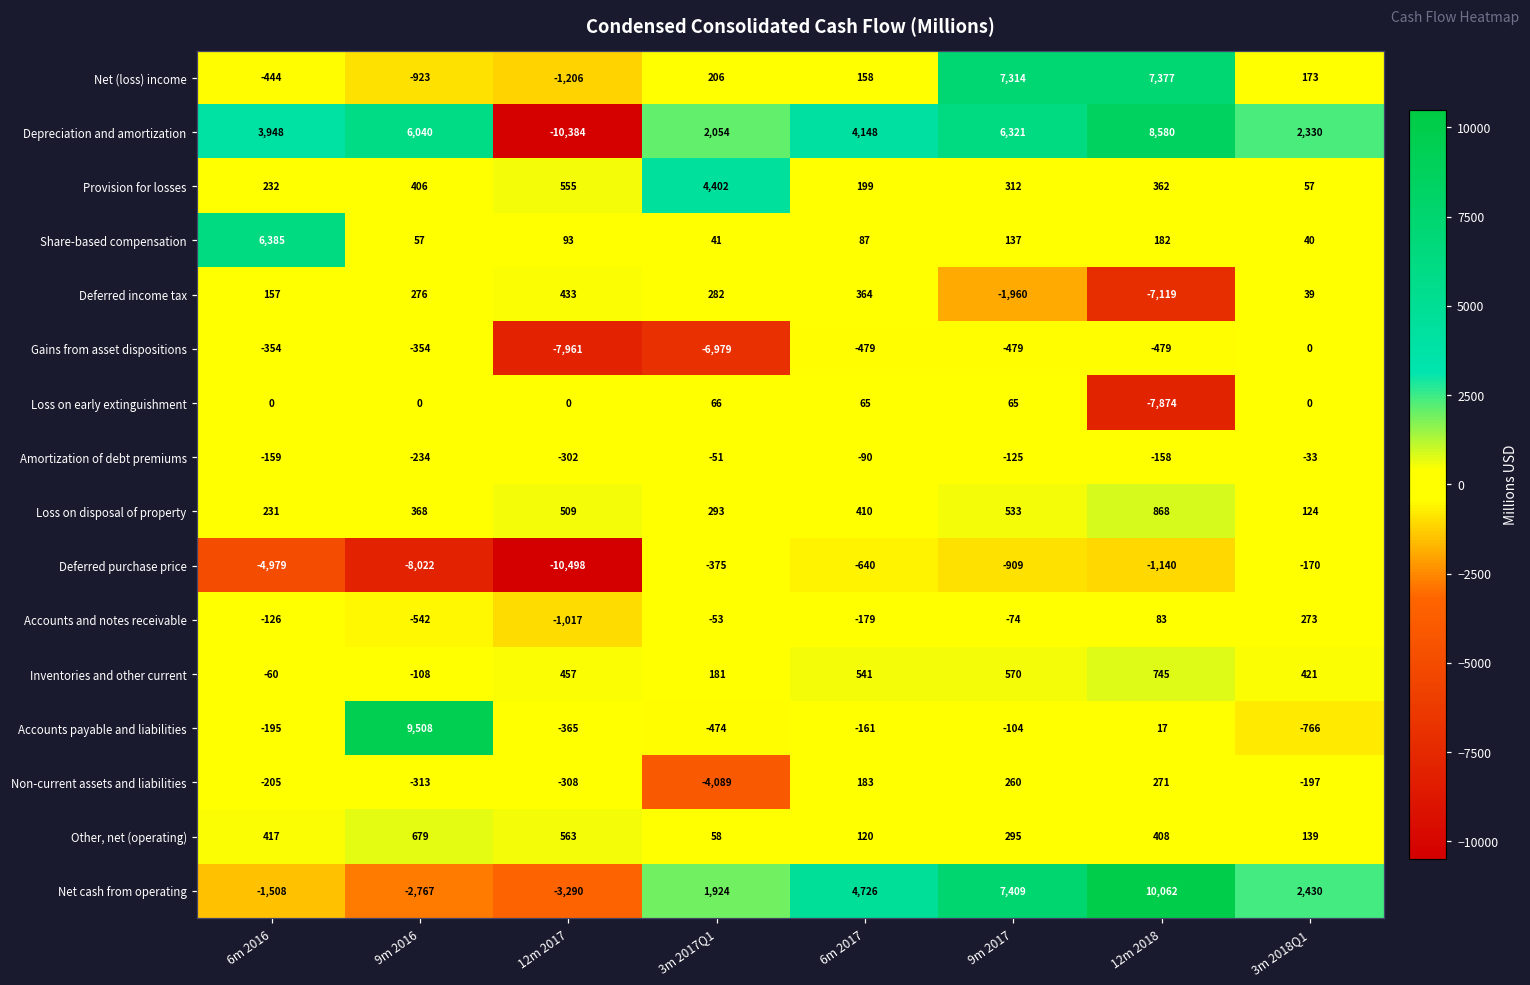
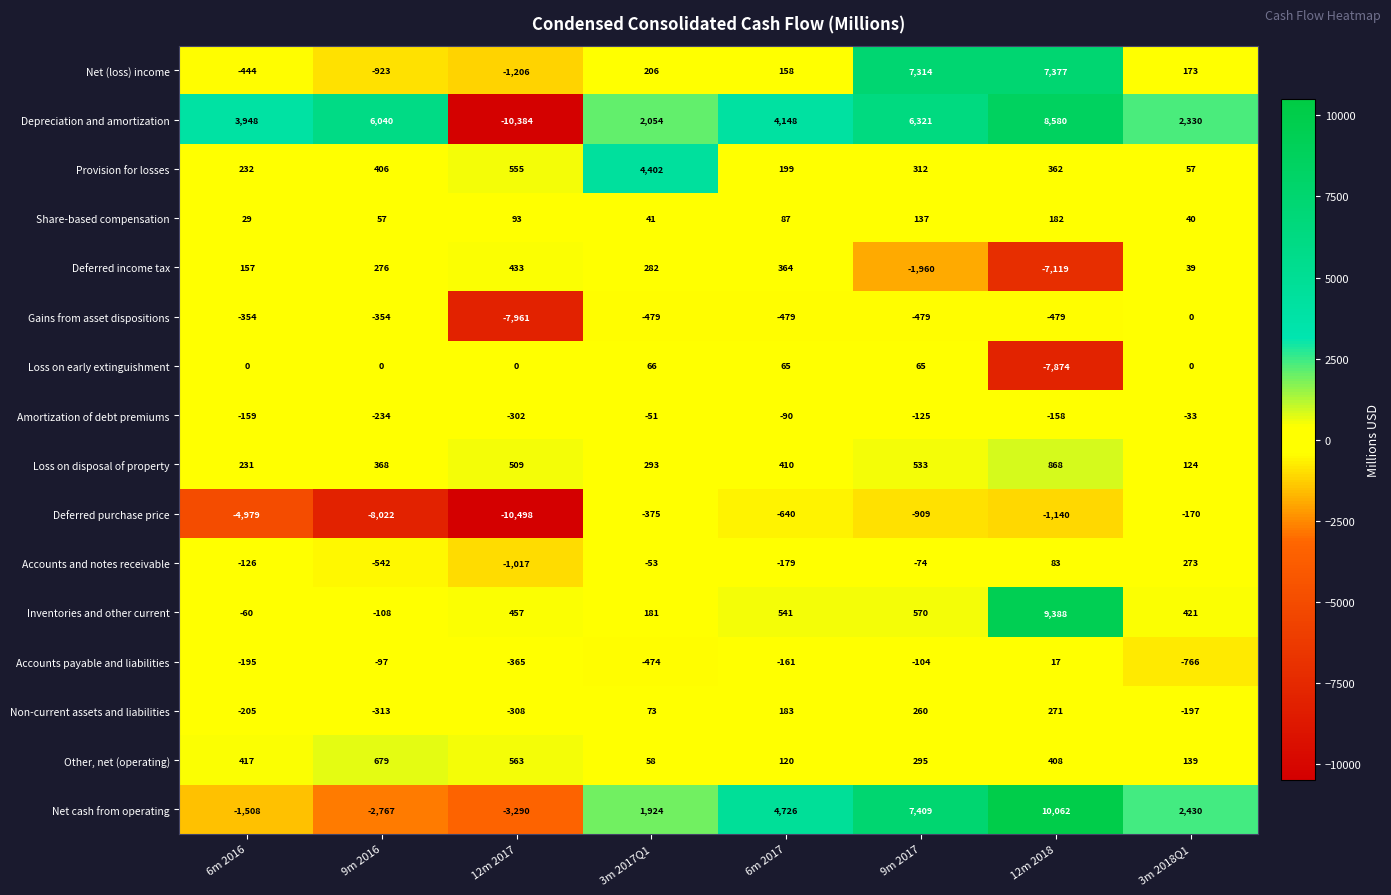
  {
    "Net (loss) income": {
      "6m 2016": "-444",
      "9m 2016": "-923",
      "12m 2017": "-1,206",
      "3m 2017Q1": "206",
      "6m 2017": "158",
      "9m 2017": "7,314",
      "12m 2018": "7,377",
      "3m 2018Q1": "173"
    },
    "Depreciation and amortization": {
      "6m 2016": "3,948",
      "9m 2016": "6,040",
      "12m 2017": "-10,384",
      "3m 2017Q1": "2,054",
      "6m 2017": "4,148",
      "9m 2017": "6,321",
      "12m 2018": "8,580",
      "3m 2018Q1": "2,330"
    },
    "Provision for losses": {
      "6m 2016": "232",
      "9m 2016": "406",
      "12m 2017": "555",
      "3m 2017Q1": "4,402",
      "6m 2017": "199",
      "9m 2017": "312",
      "12m 2018": "362",
      "3m 2018Q1": "57"
    },
    "Share-based compensation": {
-     "6m 2016": "6,385",
+     "6m 2016": "29",
      "9m 2016": "57",
      "12m 2017": "93",
      "3m 2017Q1": "41",
      "6m 2017": "87",
      "9m 2017": "137",
      "12m 2018": "182",
      "3m 2018Q1": "40"
    },
    "Deferred income tax": {
      "6m 2016": "157",
      "9m 2016": "276",
      "12m 2017": "433",
      "3m 2017Q1": "282",
      "6m 2017": "364",
      "9m 2017": "-1,960",
      "12m 2018": "-7,119",
      "3m 2018Q1": "39"
    },
    "Gains from asset dispositions": {
      "6m 2016": "-354",
      "9m 2016": "-354",
      "12m 2017": "-7,961",
-     "3m 2017Q1": "-6,979",
+     "3m 2017Q1": "-479",
      "6m 2017": "-479",
      "9m 2017": "-479",
      "12m 2018": "-479",
      "3m 2018Q1": "0"
    },
    "Loss on early extinguishment": {
      "6m 2016": "0",
      "9m 2016": "0",
      "12m 2017": "0",
      "3m 2017Q1": "66",
      "6m 2017": "65",
      "9m 2017": "65",
      "12m 2018": "-7,874",
      "3m 2018Q1": "0"
    },
    "Amortization of debt premiums": {
      "6m 2016": "-159",
      "9m 2016": "-234",
      "12m 2017": "-302",
      "3m 2017Q1": "-51",
      "6m 2017": "-90",
      "9m 2017": "-125",
      "12m 2018": "-158",
      "3m 2018Q1": "-33"
    },
    "Loss on disposal of property": {
      "6m 2016": "231",
      "9m 2016": "368",
      "12m 2017": "509",
      "3m 2017Q1": "293",
      "6m 2017": "410",
      "9m 2017": "533",
      "12m 2018": "868",
      "3m 2018Q1": "124"
    },
    "Deferred purchase price": {
      "6m 2016": "-4,979",
      "9m 2016": "-8,022",
      "12m 2017": "-10,498",
      "3m 2017Q1": "-375",
      "6m 2017": "-640",
      "9m 2017": "-909",
      "12m 2018": "-1,140",
      "3m 2018Q1": "-170"
    },
    "Accounts and notes receivable": {
      "6m 2016": "-126",
      "9m 2016": "-542",
      "12m 2017": "-1,017",
      "3m 2017Q1": "-53",
      "6m 2017": "-179",
      "9m 2017": "-74",
      "12m 2018": "83",
      "3m 2018Q1": "273"
    },
    "Inventories and other current": {
      "6m 2016": "-60",
      "9m 2016": "-108",
      "12m 2017": "457",
      "3m 2017Q1": "181",
      "6m 2017": "541",
      "9m 2017": "570",
-     "12m 2018": "745",
+     "12m 2018": "9,388",
      "3m 2018Q1": "421"
    },
    "Accounts payable and liabilities": {
      "6m 2016": "-195",
-     "9m 2016": "9,508",
+     "9m 2016": "-97",
      "12m 2017": "-365",
      "3m 2017Q1": "-474",
      "6m 2017": "-161",
      "9m 2017": "-104",
      "12m 2018": "17",
      "3m 2018Q1": "-766"
    },
    "Non-current assets and liabilities": {
      "6m 2016": "-205",
      "9m 2016": "-313",
      "12m 2017": "-308",
-     "3m 2017Q1": "-4,089",
+     "3m 2017Q1": "73",
      "6m 2017": "183",
      "9m 2017": "260",
      "12m 2018": "271",
      "3m 2018Q1": "-197"
    },
    "Other, net (operating)": {
      "6m 2016": "417",
      "9m 2016": "679",
      "12m 2017": "563",
      "3m 2017Q1": "58",
      "6m 2017": "120",
      "9m 2017": "295",
      "12m 2018": "408",
      "3m 2018Q1": "139"
    },
    "Net cash from operating": {
      "6m 2016": "-1,508",
      "9m 2016": "-2,767",
      "12m 2017": "-3,290",
      "3m 2017Q1": "1,924",
      "6m 2017": "4,726",
      "9m 2017": "7,409",
      "12m 2018": "10,062",
      "3m 2018Q1": "2,430"
    }
  }
